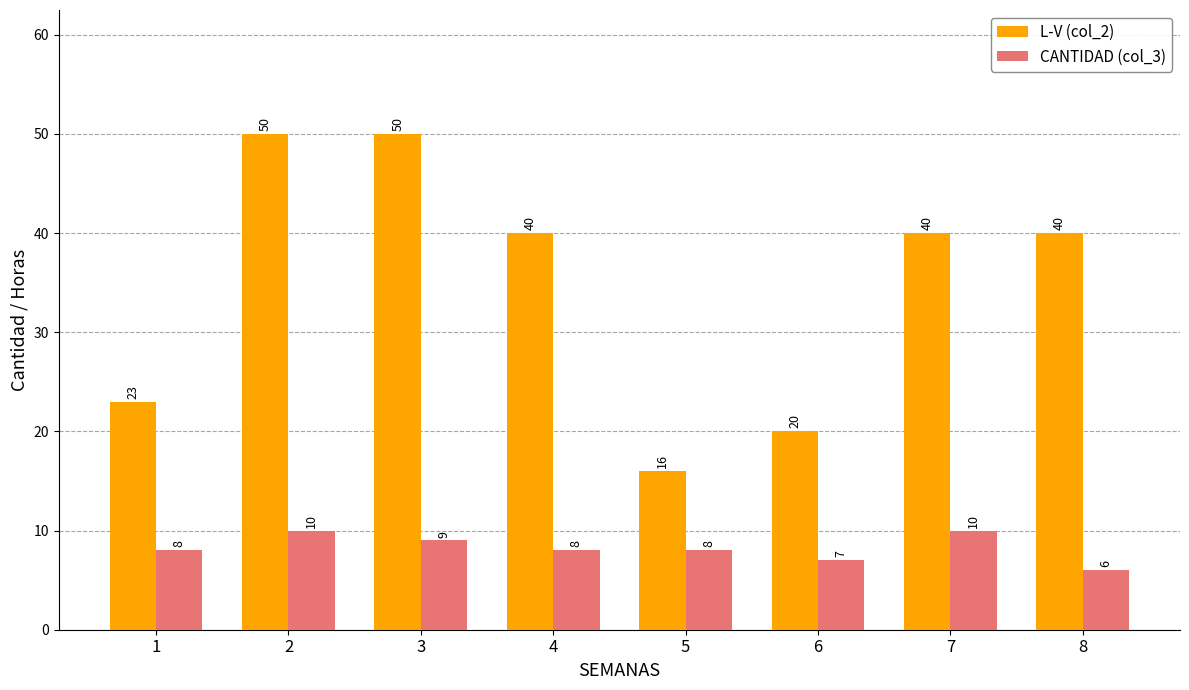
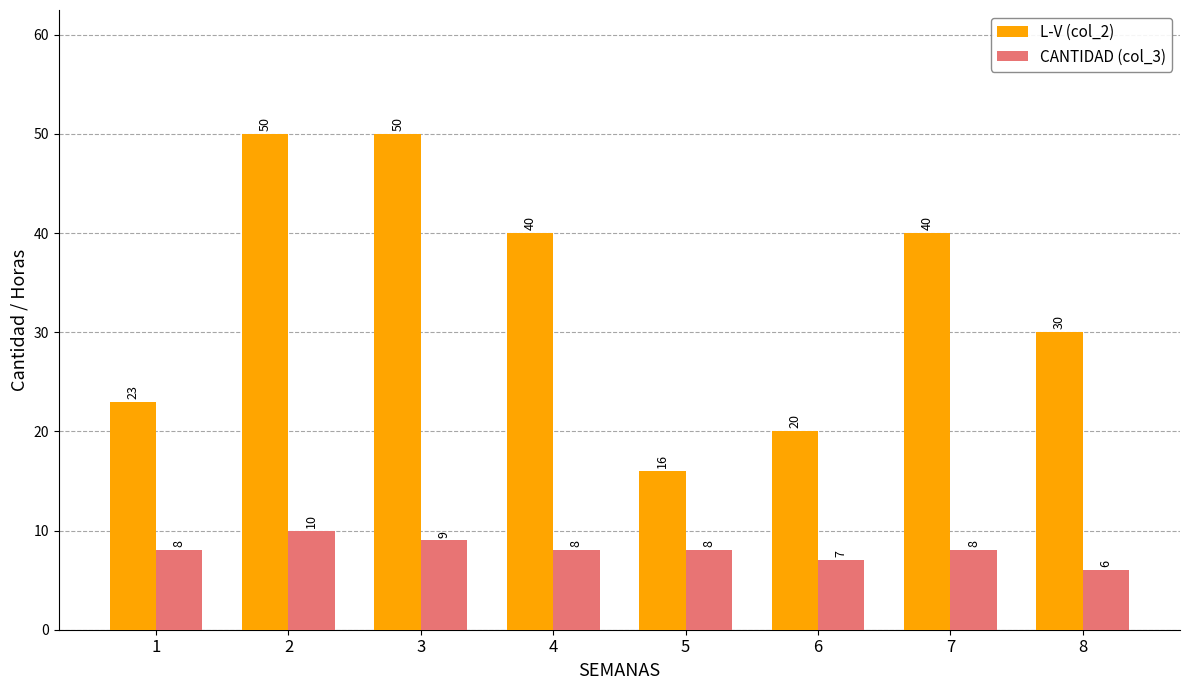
  {
    "L-V (col_2)": {
      "1": 23,
      "2": 50,
      "3": 50,
      "4": 40,
      "5": 16,
      "6": 20,
      "7": 40,
-     "8": 40
+     "8": 30
    },
    "CANTIDAD (col_3)": {
      "1": 8,
      "2": 10,
      "3": 9,
      "4": 8,
      "5": 8,
      "6": 7,
-     "7": 10,
+     "7": 8,
      "8": 6
    }
  }
